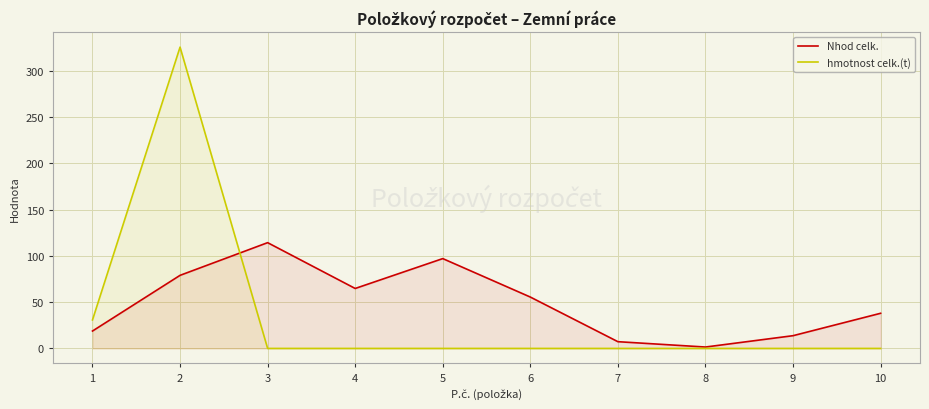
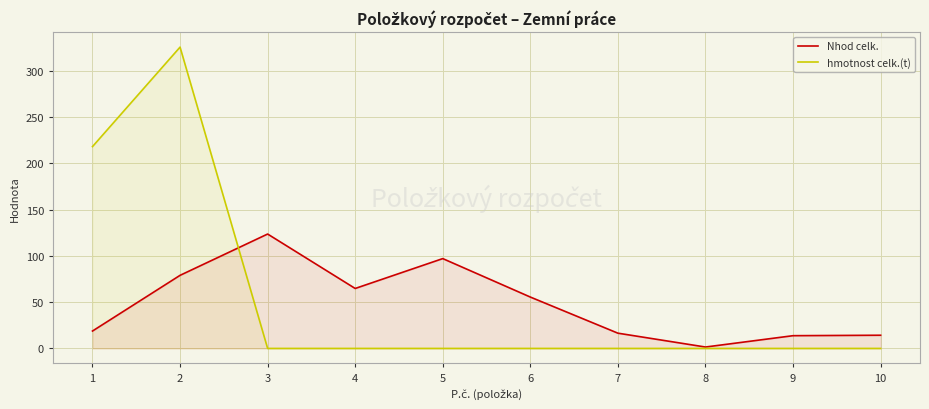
  {
    "Nhod celk.": {
      "1": 20,
      "2": 80,
-     "3": 110,
+     "3": 120,
      "4": 60,
      "5": 100,
      "6": 60,
-     "7": 10,
+     "7": 20,
      "9": 10,
-     "10": 40
+     "10": 10
    },
    "hmotnost celk.(t)": {
-     "1": 30,
+     "1": 220,
      "2": 330,
      "3": 0,
      "4": 0,
      "5": 0,
      "6": 0,
      "7": 0,
      "9": 0,
      "10": 0
    }
  }
